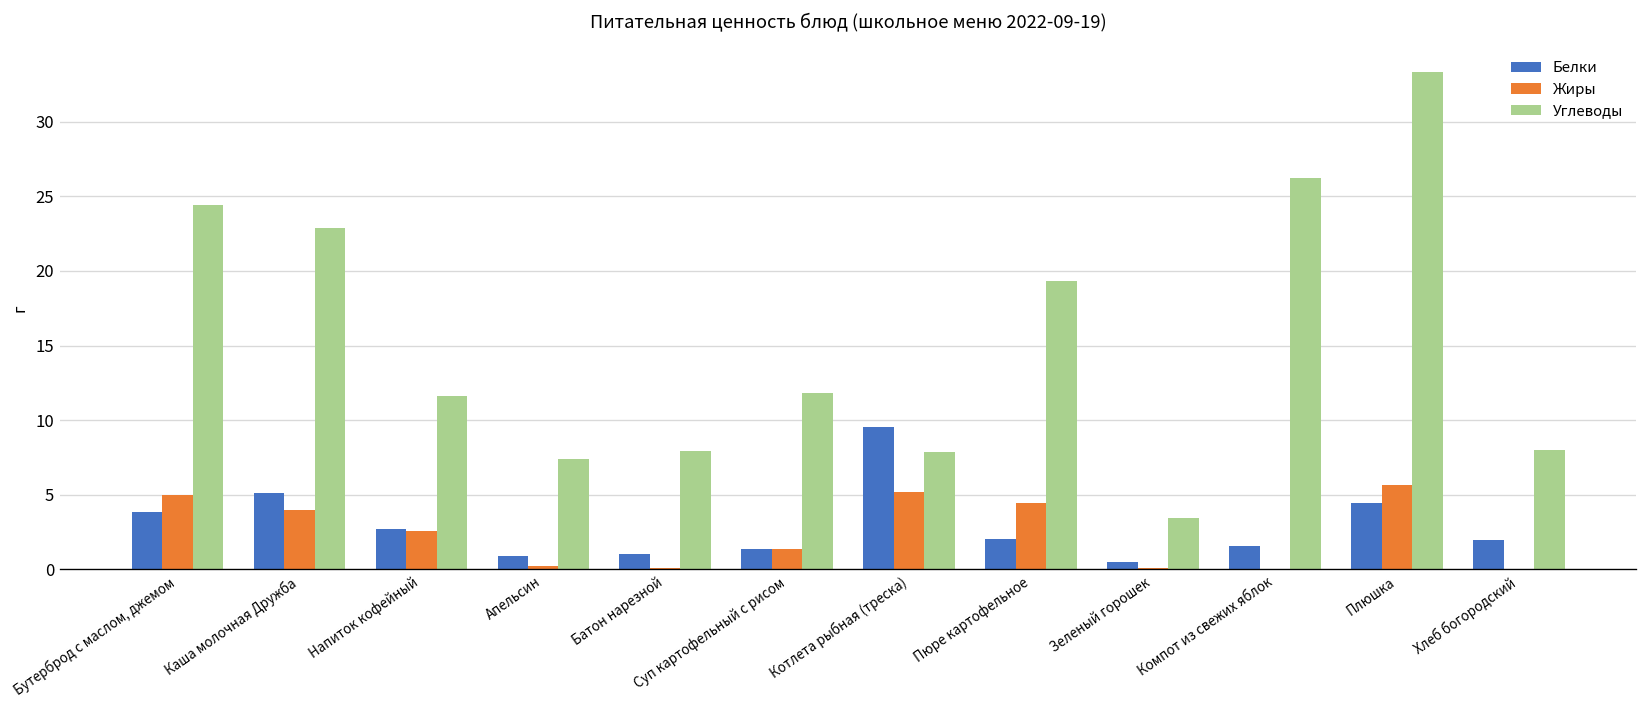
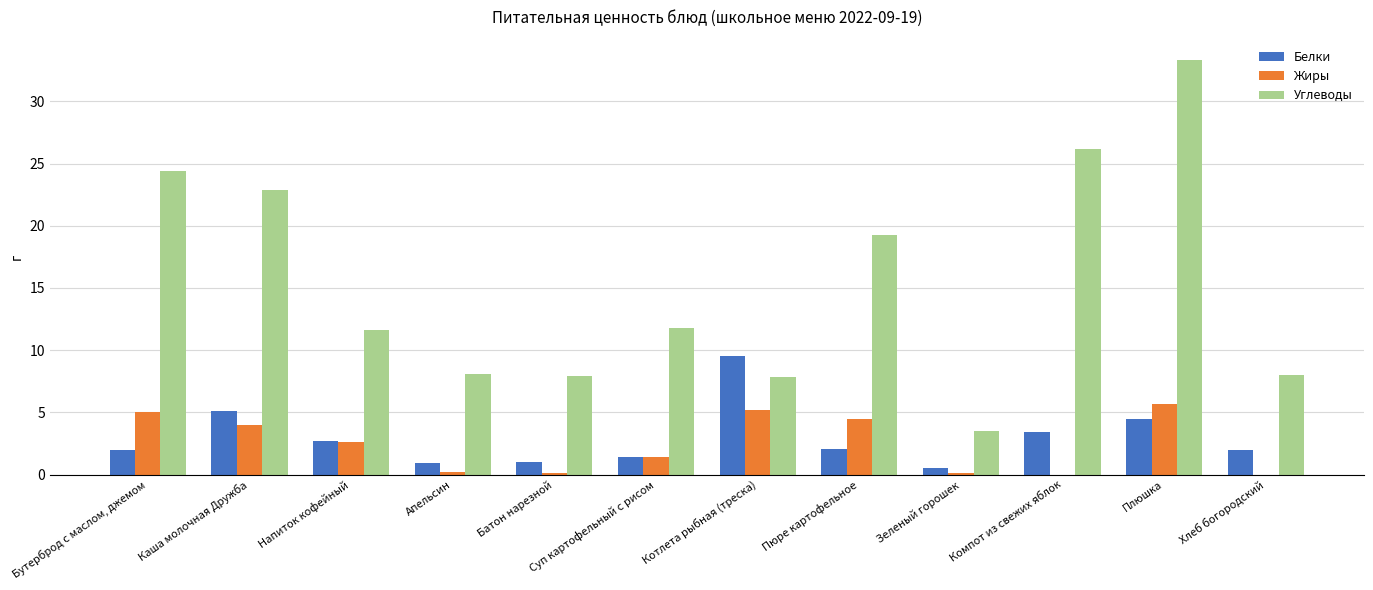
  {
    "Белки": {
-     "Бутерброд с маслом, джемом": 3.9,
+     "Бутерброд с маслом, джемом": 2.0,
      "Каша молочная Дружба": 5.1,
      "Напиток кофейный": 2.7,
      "Апельсин": 0.9,
      "Батон нарезной": 1.0,
      "Суп картофельный с рисом": 1.4,
      "Котлета рыбная (треска)": 9.5,
      "Пюре картофельное": 2.1,
      "Зеленый горошек": 0.5,
-     "Компот из свежих яблок": 1.6,
+     "Компот из свежих яблок": 3.4,
      "Плюшка": 4.4,
      "Хлеб богородский": 2.0
    },
    "Жиры": {
      "Бутерброд с маслом, джемом": 5.0,
      "Каша молочная Дружба": 4.0,
      "Напиток кофейный": 2.6,
      "Суп картофельный с рисом": 1.4,
      "Котлета рыбная (треска)": 5.2,
      "Пюре картофельное": 4.5,
      "Компот из свежих яблок": 0.0,
      "Плюшка": 5.6,
      "Хлеб богородский": 0.0
    },
    "Углеводы": {
      "Бутерброд с маслом, джемом": 24.4,
      "Каша молочная Дружба": 22.9,
      "Напиток кофейный": 11.6,
-     "Апельсин": 7.4,
+     "Апельсин": 8.1,
      "Батон нарезной": 7.9,
      "Суп картофельный с рисом": 11.8,
      "Котлета рыбная (треска)": 7.9,
      "Пюре картофельное": 19.3,
      "Зеленый горошек": 3.5,
      "Компот из свежих яблок": 26.2,
      "Плюшка": 33.3,
      "Хлеб богородский": 8.0
    }
  }
